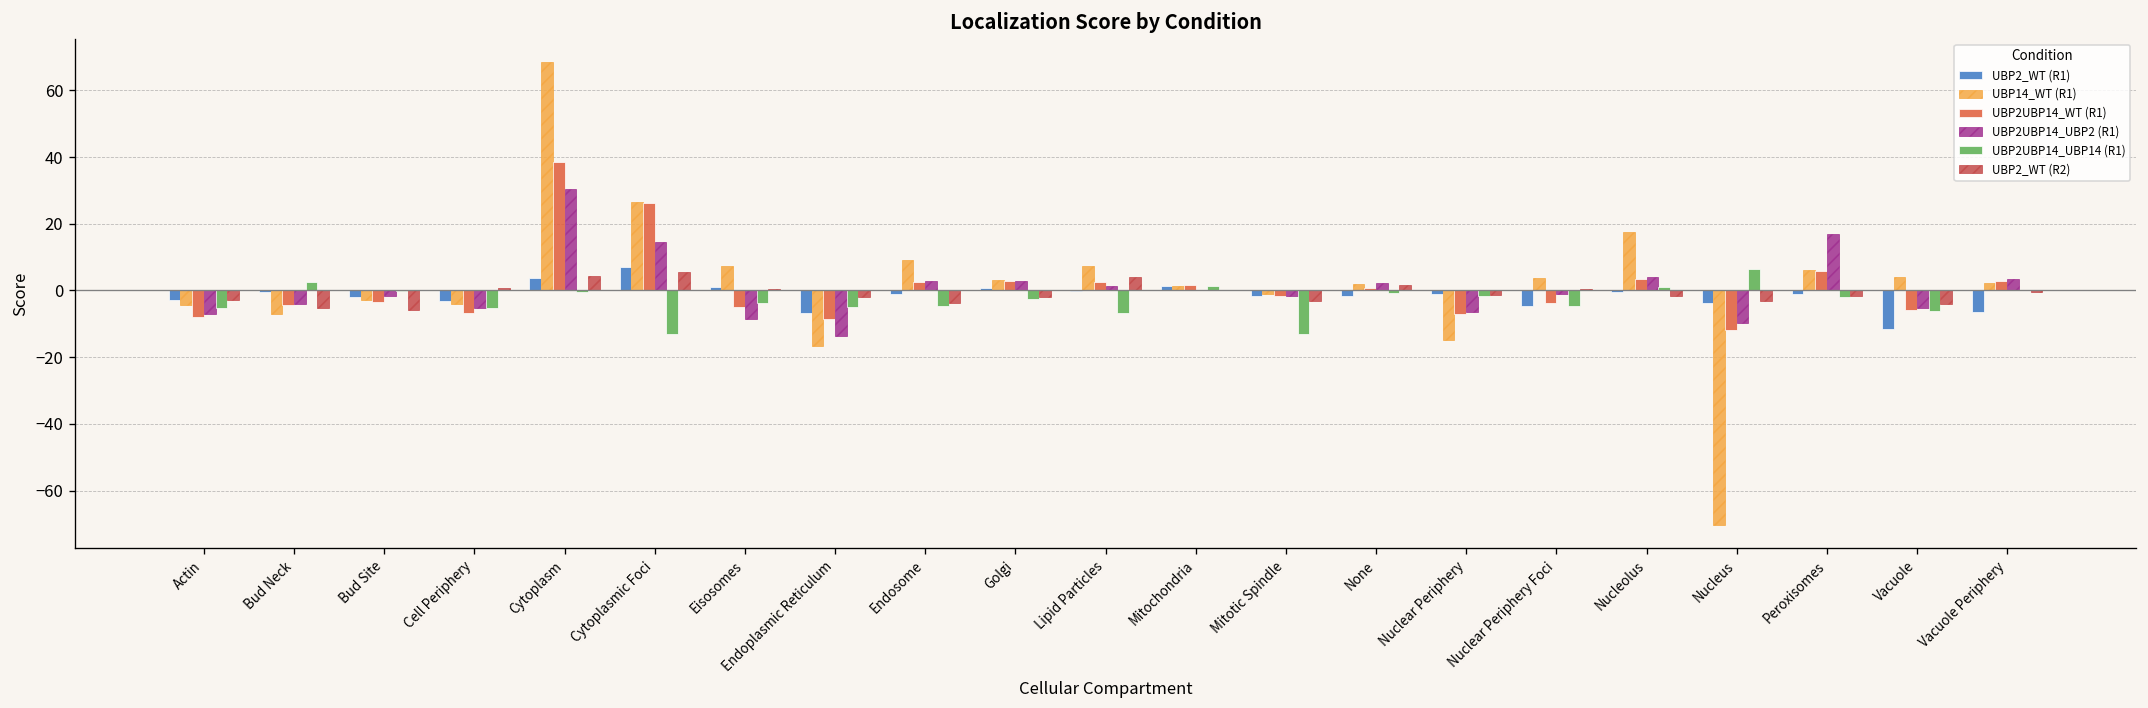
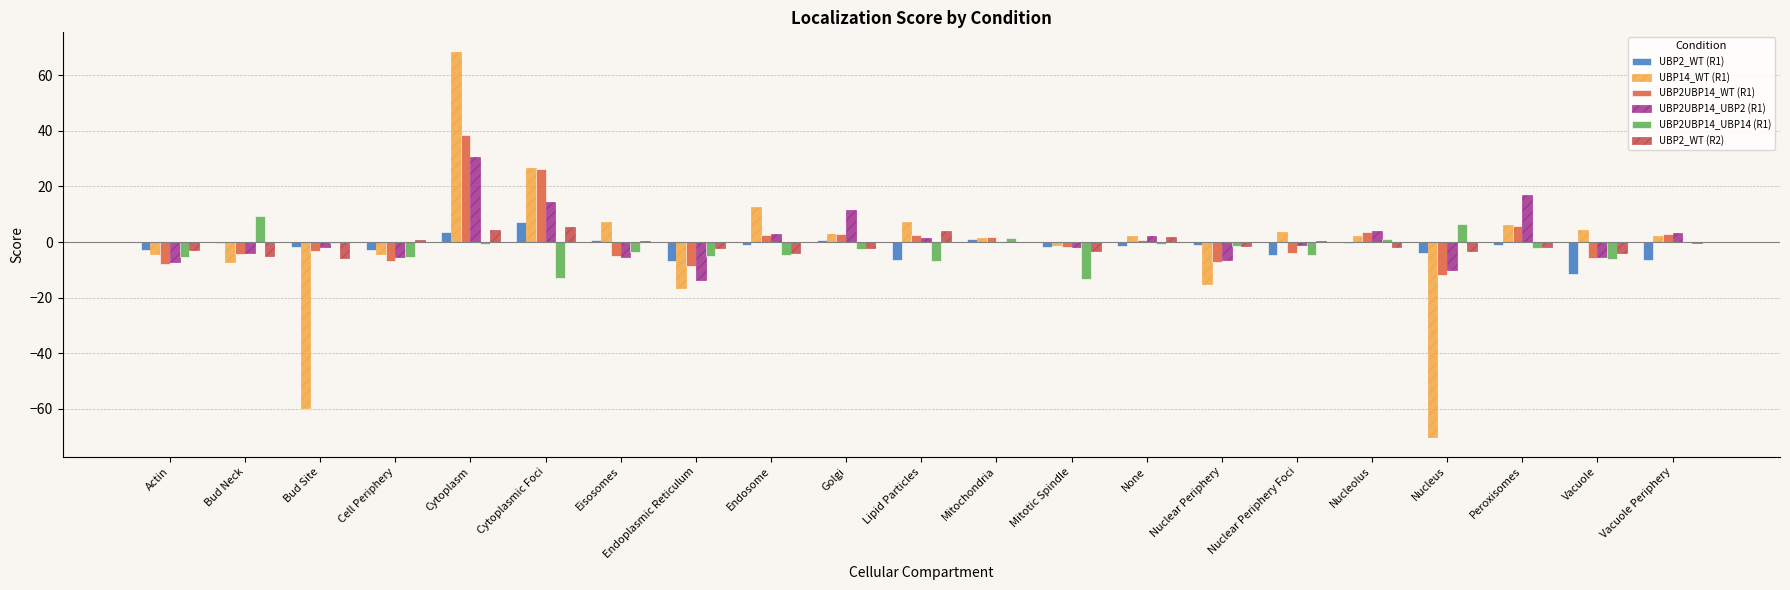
  {
    "UBP2_WT (R1)": {
      "Actin": -3,
      "Bud Site": -2,
      "Cell Periphery": -3,
      "Cytoplasm": 4,
      "Cytoplasmic Foci": 7,
      "Eisosomes": 1,
      "Endoplasmic Reticulum": -7,
      "Endosome": -1,
-     "Lipid Particles": 0,
+     "Lipid Particles": -6,
      "Mitochondria": 1,
      "Mitotic Spindle": -2,
      "None": -2,
      "Nuclear Periphery": -1,
      "Nuclear Periphery Foci": -5,
      "Nucleus": -4,
      "Peroxisomes": -1,
      "Vacuole": -12,
      "Vacuole Periphery": -6
    },
    "UBP14_WT (R1)": {
      "Actin": -4,
      "Bud Neck": -7,
-     "Bud Site": -3,
+     "Bud Site": -60,
      "Cell Periphery": -4,
      "Cytoplasm": 69,
      "Cytoplasmic Foci": 26,
      "Eisosomes": 7,
      "Endoplasmic Reticulum": -17,
-     "Endosome": 9,
+     "Endosome": 13,
      "Golgi": 3,
      "Lipid Particles": 7,
      "Mitochondria": 1,
      "Mitotic Spindle": -1,
      "None": 2,
      "Nuclear Periphery": -15,
      "Nuclear Periphery Foci": 4,
-     "Nucleolus": 18,
+     "Nucleolus": 2,
      "Nucleus": -70,
      "Peroxisomes": 6,
      "Vacuole": 4,
      "Vacuole Periphery": 2
    },
    "UBP2UBP14_UBP2 (R1)": {
      "Actin": -7,
      "Bud Neck": -4,
      "Bud Site": -2,
      "Cell Periphery": -5,
      "Cytoplasm": 30,
      "Cytoplasmic Foci": 14,
-     "Eisosomes": -9,
+     "Eisosomes": -5,
      "Endoplasmic Reticulum": -14,
      "Endosome": 3,
-     "Golgi": 3,
+     "Golgi": 11,
      "Lipid Particles": 1,
      "Mitotic Spindle": -2,
      "None": 2,
      "Nuclear Periphery": -6,
      "Nuclear Periphery Foci": -1,
      "Nucleolus": 4,
      "Nucleus": -10,
      "Peroxisomes": 17,
      "Vacuole": -5,
      "Vacuole Periphery": 3
    },
    "UBP2UBP14_UBP14 (R1)": {
      "Actin": -5,
-     "Bud Neck": 2,
+     "Bud Neck": 9,
      "Cell Periphery": -5,
      "Cytoplasmic Foci": -13,
      "Eisosomes": -4,
      "Endoplasmic Reticulum": -5,
      "Endosome": -5,
      "Golgi": -3,
      "Lipid Particles": -7,
      "Mitochondria": 1,
      "Mitotic Spindle": -13,
      "Nuclear Periphery": -2,
      "Nuclear Periphery Foci": -5,
      "Nucleolus": 1,
      "Nucleus": 7,
      "Peroxisomes": -2,
      "Vacuole": -6
    }
  }
